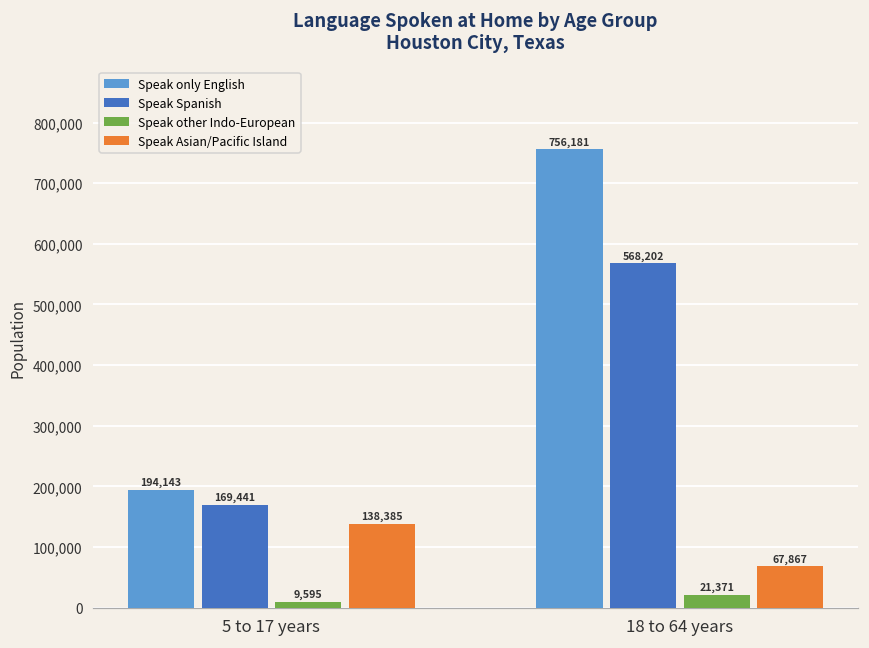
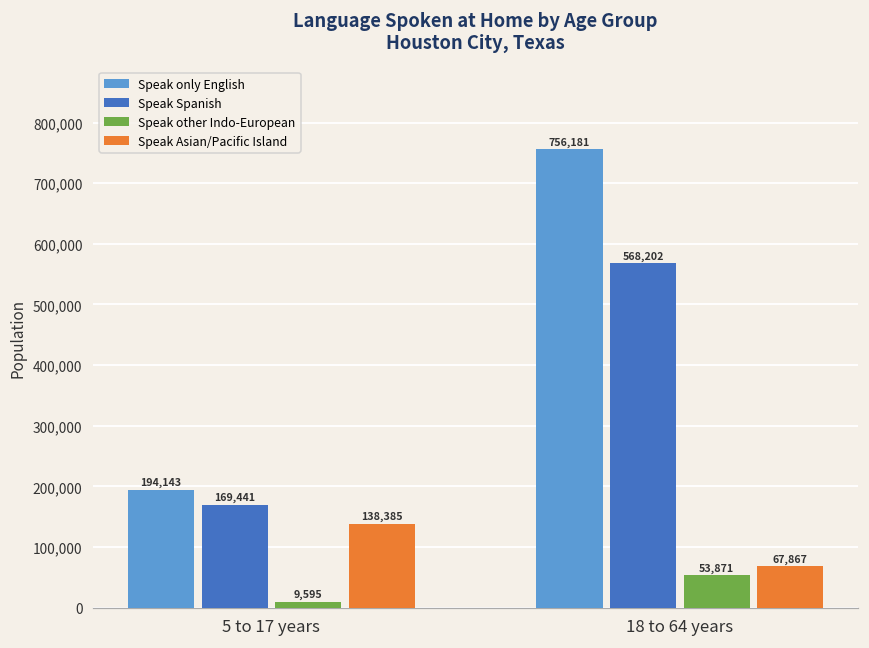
  {
    "Speak other Indo-European": {
      "5 to 17 years": "9,595",
-     "18 to 64 years": "21,371"
+     "18 to 64 years": "53,871"
    },
    "Speak Asian/Pacific Island": {
      "5 to 17 years": "138,385",
      "18 to 64 years": "67,867"
    }
  }
